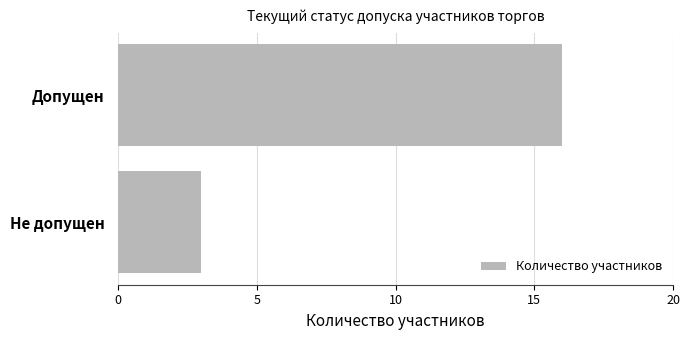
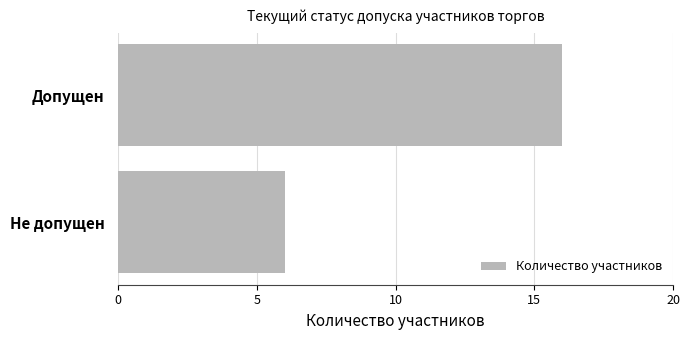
  {
    "Допущен": 16,
-   "Не допущен": 3
+   "Не допущен": 6
  }
